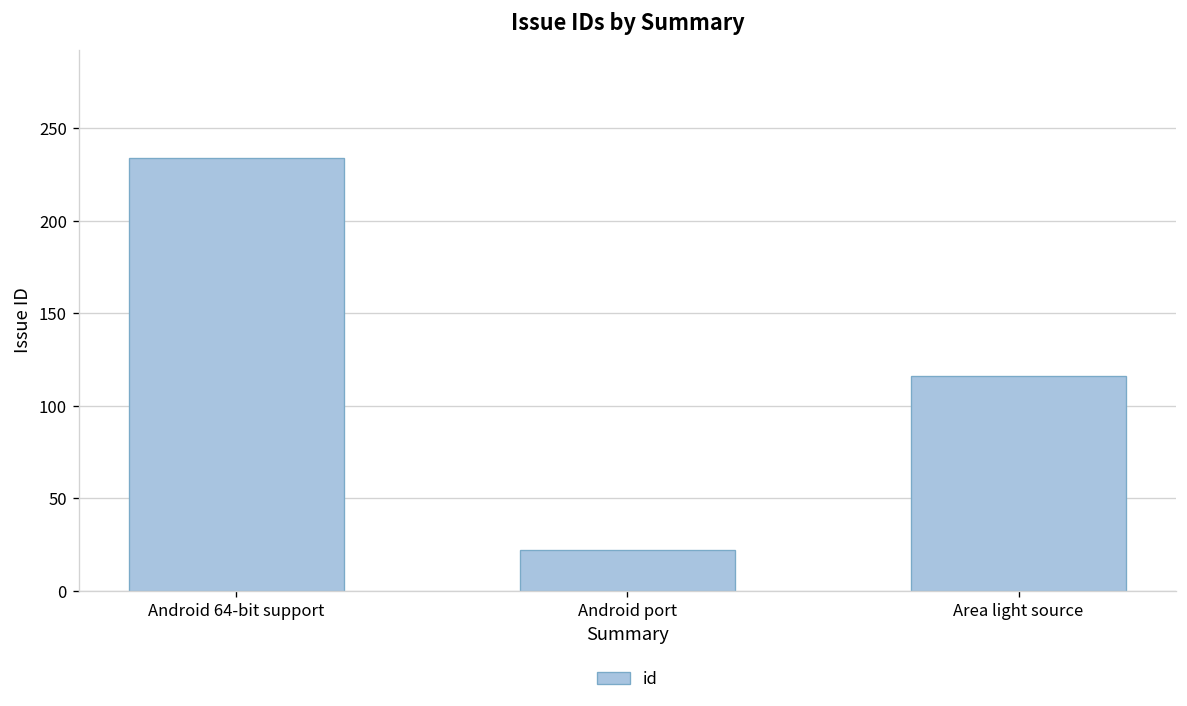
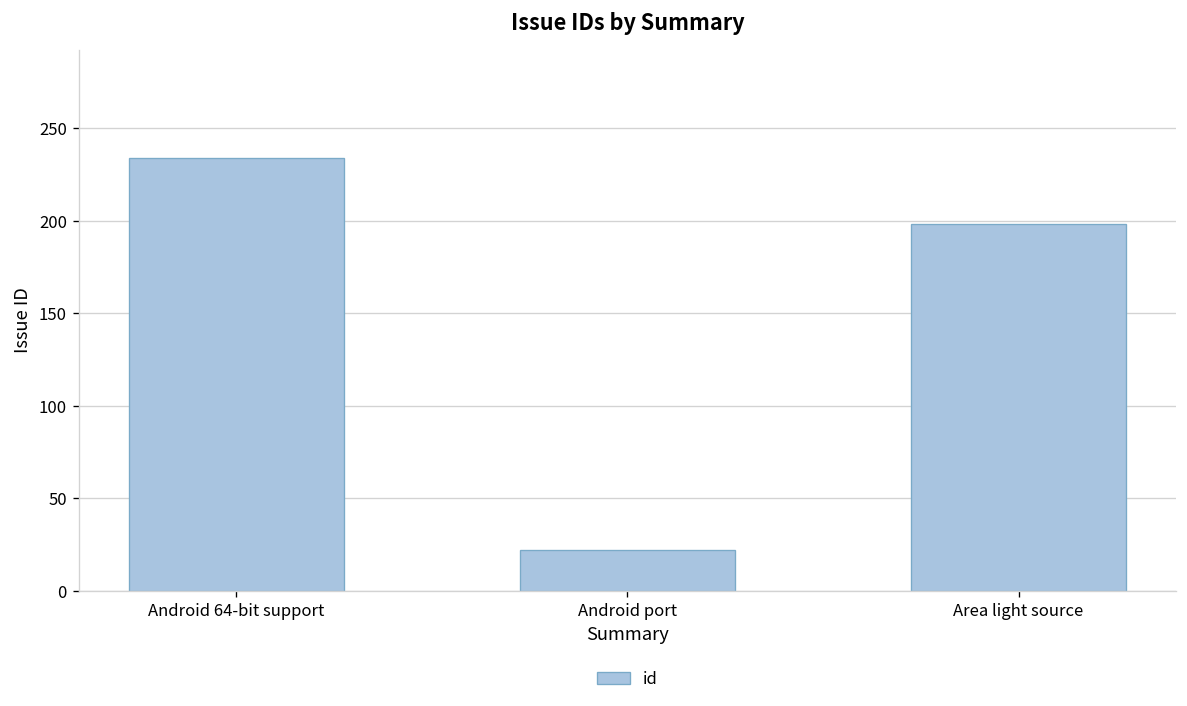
  {
    "Android 64-bit support": 234,
    "Android port": 22,
-   "Area light source": 116
+   "Area light source": 198
  }
